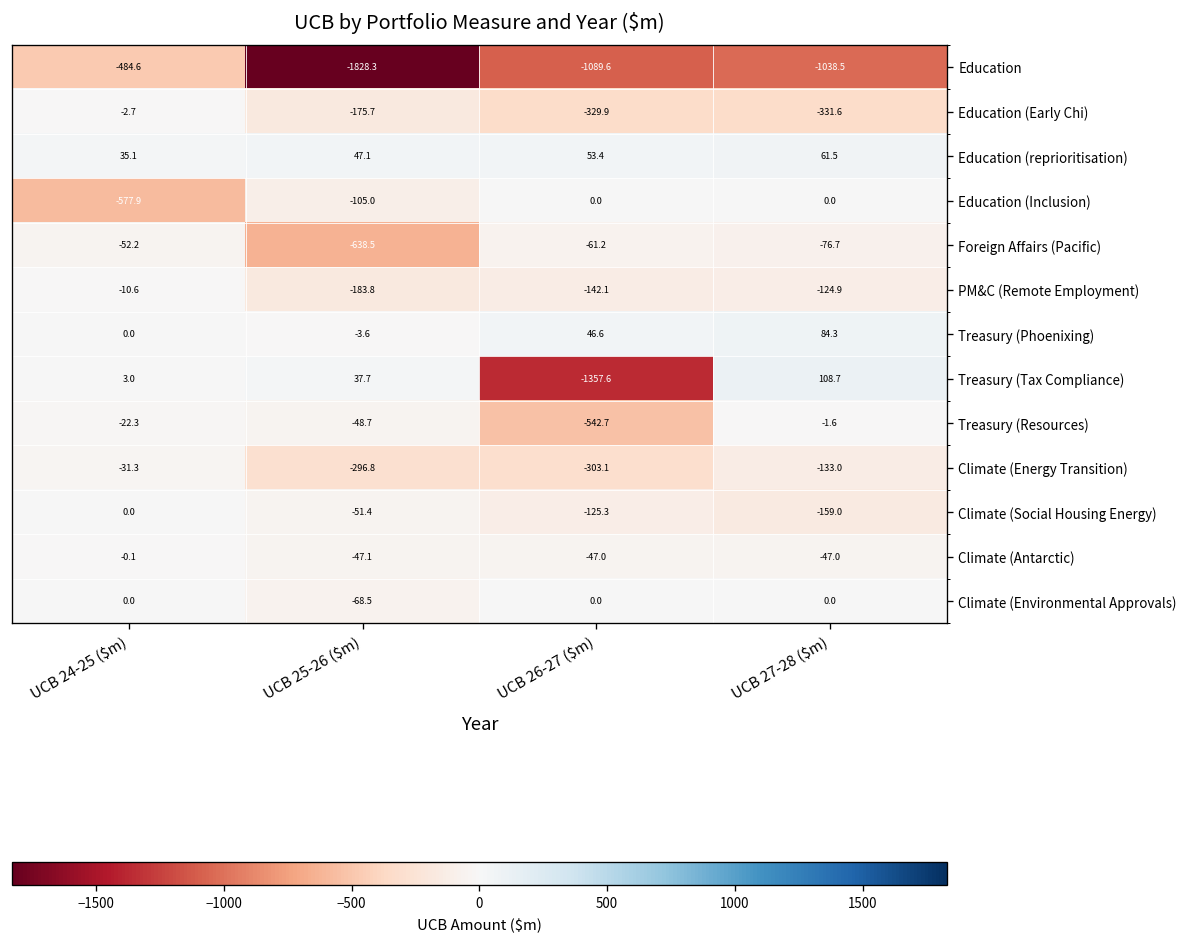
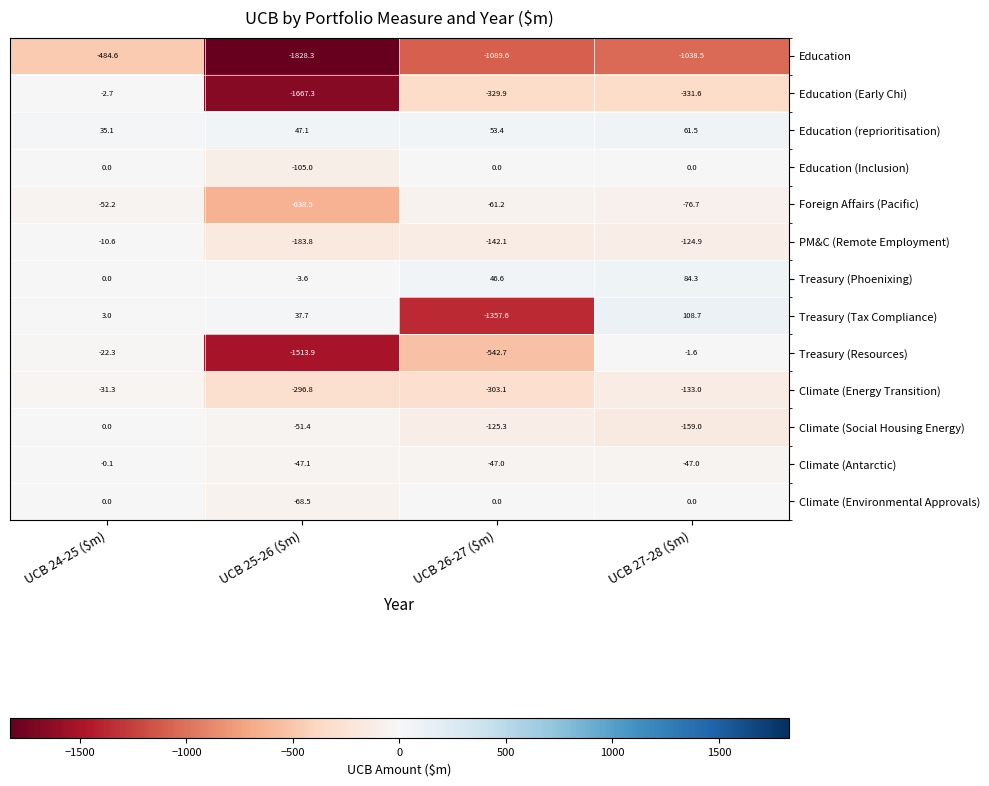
  {
    "Education": {
      "UCB 24-25 ($m)": -484.6,
      "UCB 25-26 ($m)": -1828.3,
      "UCB 26-27 ($m)": -1089.6,
      "UCB 27-28 ($m)": -1038.5
    },
    "Education (Early Chi)": {
      "UCB 24-25 ($m)": -2.7,
-     "UCB 25-26 ($m)": -175.7,
+     "UCB 25-26 ($m)": -1667.3,
      "UCB 26-27 ($m)": -329.9,
      "UCB 27-28 ($m)": -331.6
    },
    "Education (reprioritisation)": {
      "UCB 24-25 ($m)": 35.1,
      "UCB 25-26 ($m)": 47.1,
      "UCB 26-27 ($m)": 53.4,
      "UCB 27-28 ($m)": 61.5
    },
    "Education (Inclusion)": {
-     "UCB 24-25 ($m)": -577.9,
+     "UCB 24-25 ($m)": 0.0,
      "UCB 25-26 ($m)": -105.0,
      "UCB 26-27 ($m)": 0.0,
      "UCB 27-28 ($m)": 0.0
    },
    "Foreign Affairs (Pacific)": {
      "UCB 24-25 ($m)": -52.2,
      "UCB 25-26 ($m)": -638.5,
      "UCB 26-27 ($m)": -61.2,
      "UCB 27-28 ($m)": -76.7
    },
    "PM&C (Remote Employment)": {
      "UCB 24-25 ($m)": -10.6,
      "UCB 25-26 ($m)": -183.8,
      "UCB 26-27 ($m)": -142.1,
      "UCB 27-28 ($m)": -124.9
    },
    "Treasury (Phoenixing)": {
      "UCB 24-25 ($m)": 0.0,
      "UCB 25-26 ($m)": -3.6,
      "UCB 26-27 ($m)": 46.6,
      "UCB 27-28 ($m)": 84.3
    },
    "Treasury (Tax Compliance)": {
      "UCB 24-25 ($m)": 3.0,
      "UCB 25-26 ($m)": 37.7,
      "UCB 26-27 ($m)": -1357.6,
      "UCB 27-28 ($m)": 108.7
    },
    "Treasury (Resources)": {
      "UCB 24-25 ($m)": -22.3,
-     "UCB 25-26 ($m)": -48.7,
+     "UCB 25-26 ($m)": -1513.9,
      "UCB 26-27 ($m)": -542.7,
      "UCB 27-28 ($m)": -1.6
    },
    "Climate (Energy Transition)": {
      "UCB 24-25 ($m)": -31.3,
      "UCB 25-26 ($m)": -296.8,
      "UCB 26-27 ($m)": -303.1,
      "UCB 27-28 ($m)": -133.0
    },
    "Climate (Social Housing Energy)": {
      "UCB 24-25 ($m)": 0.0,
      "UCB 25-26 ($m)": -51.4,
      "UCB 26-27 ($m)": -125.3,
      "UCB 27-28 ($m)": -159.0
    },
    "Climate (Antarctic)": {
      "UCB 24-25 ($m)": -0.1,
      "UCB 25-26 ($m)": -47.1,
      "UCB 26-27 ($m)": -47.0,
      "UCB 27-28 ($m)": -47.0
    },
    "Climate (Environmental Approvals)": {
      "UCB 24-25 ($m)": 0.0,
      "UCB 25-26 ($m)": -68.5,
      "UCB 26-27 ($m)": 0.0,
      "UCB 27-28 ($m)": 0.0
    }
  }
